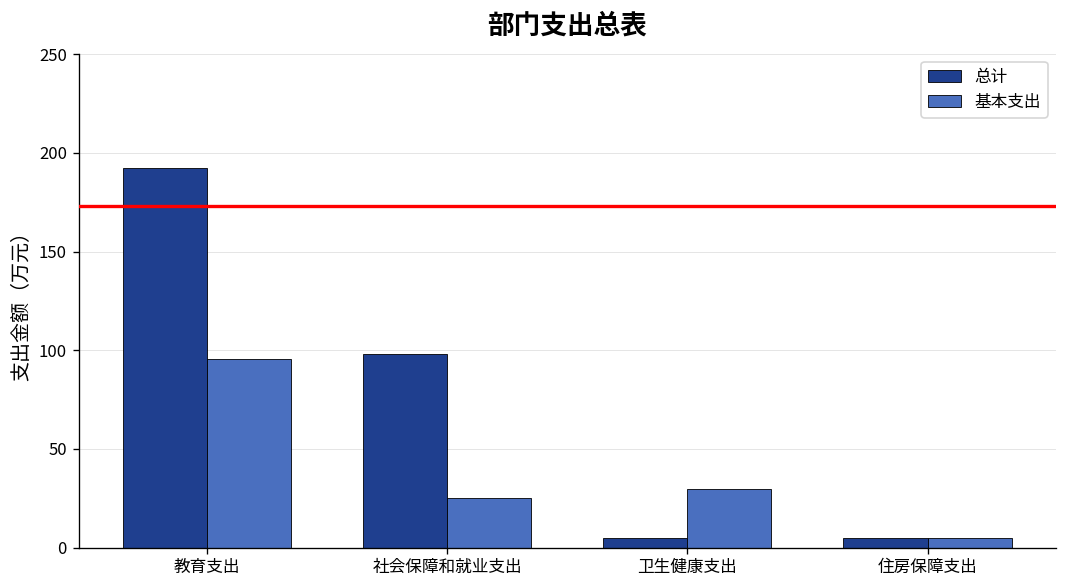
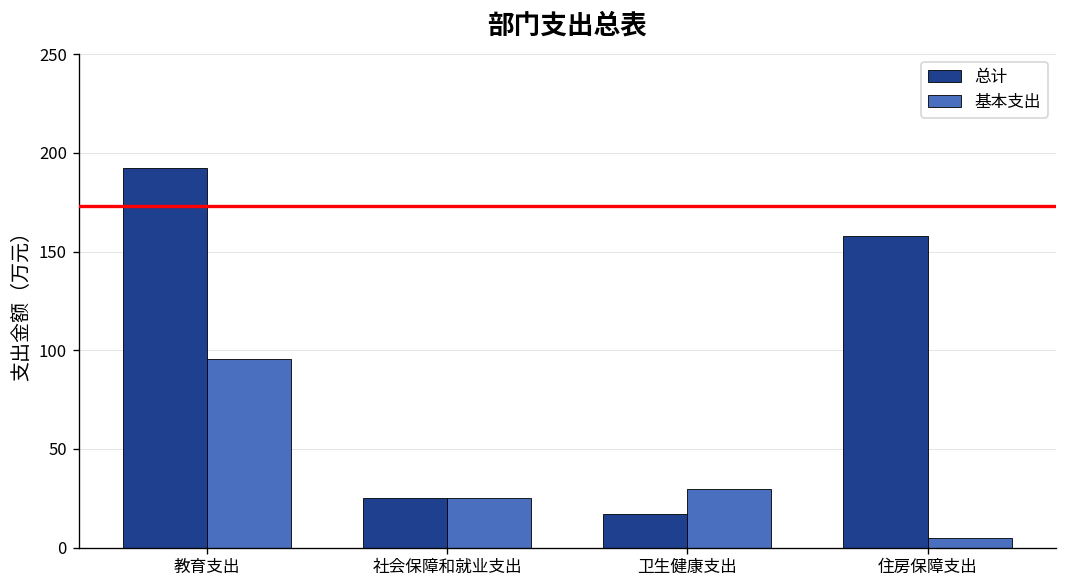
  {
    "总计": {
      "教育支出": 193,
-     "社会保障和就业支出": 98,
-     "卫生健康支出": 5,
-     "住房保障支出": 5
+     "社会保障和就业支出": 25,
+     "卫生健康支出": 17,
+     "住房保障支出": 158
    },
    "基本支出": {
      "教育支出": 95,
      "社会保障和就业支出": 25,
      "卫生健康支出": 30,
      "住房保障支出": 5
    }
  }
